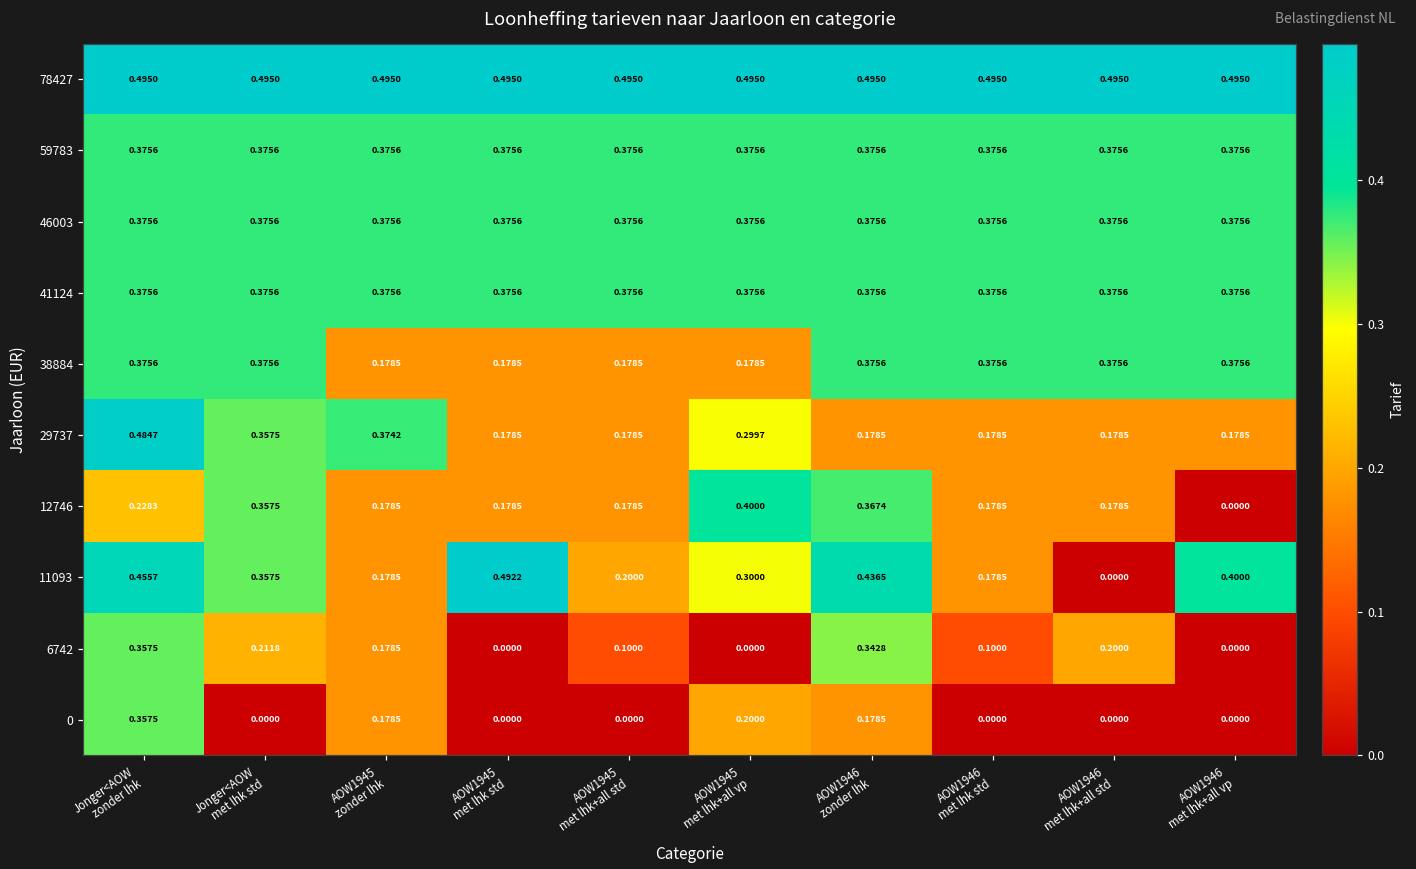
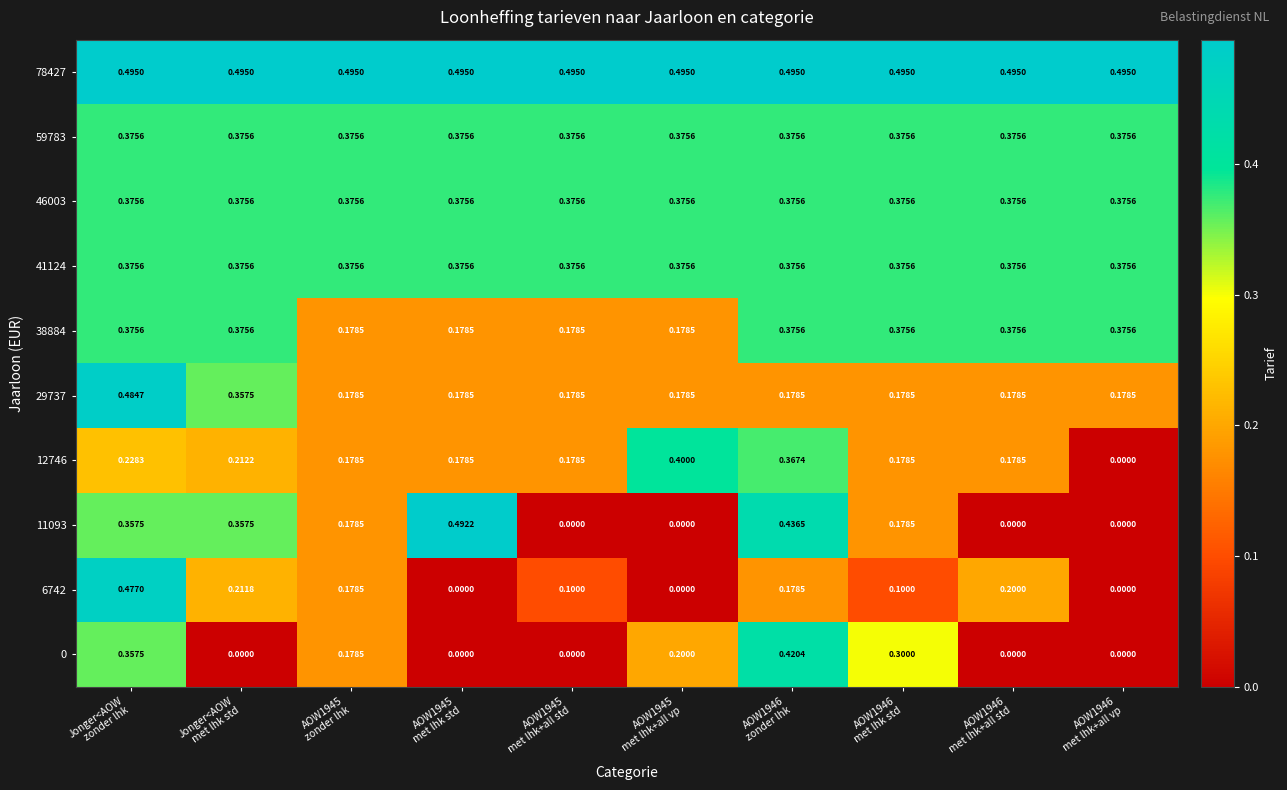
  {
    "78427": {
      "Jonger<AOW zonder lhk": 0.4950,
      "Jonger<AOW met lhk std": 0.4950,
      "AOW1945 zonder lhk": 0.4950,
      "AOW1945 met lhk std": 0.4950,
      "AOW1945 met lhk+all std": 0.4950,
      "AOW1945 met lhk+all vp": 0.4950,
      "AOW1946 zonder lhk": 0.4950,
      "AOW1946 met lhk std": 0.4950,
      "AOW1946 met lhk+all std": 0.4950,
      "AOW1946 met lhk+all vp": 0.4950
    },
    "59783": {
      "Jonger<AOW zonder lhk": 0.3756,
      "Jonger<AOW met lhk std": 0.3756,
      "AOW1945 zonder lhk": 0.3756,
      "AOW1945 met lhk std": 0.3756,
      "AOW1945 met lhk+all std": 0.3756,
      "AOW1945 met lhk+all vp": 0.3756,
      "AOW1946 zonder lhk": 0.3756,
      "AOW1946 met lhk std": 0.3756,
      "AOW1946 met lhk+all std": 0.3756,
      "AOW1946 met lhk+all vp": 0.3756
    },
    "46003": {
      "Jonger<AOW zonder lhk": 0.3756,
      "Jonger<AOW met lhk std": 0.3756,
      "AOW1945 zonder lhk": 0.3756,
      "AOW1945 met lhk std": 0.3756,
      "AOW1945 met lhk+all std": 0.3756,
      "AOW1945 met lhk+all vp": 0.3756,
      "AOW1946 zonder lhk": 0.3756,
      "AOW1946 met lhk std": 0.3756,
      "AOW1946 met lhk+all std": 0.3756,
      "AOW1946 met lhk+all vp": 0.3756
    },
    "41124": {
      "Jonger<AOW zonder lhk": 0.3756,
      "Jonger<AOW met lhk std": 0.3756,
      "AOW1945 zonder lhk": 0.3756,
      "AOW1945 met lhk std": 0.3756,
      "AOW1945 met lhk+all std": 0.3756,
      "AOW1945 met lhk+all vp": 0.3756,
      "AOW1946 zonder lhk": 0.3756,
      "AOW1946 met lhk std": 0.3756,
      "AOW1946 met lhk+all std": 0.3756,
      "AOW1946 met lhk+all vp": 0.3756
    },
    "38884": {
      "Jonger<AOW zonder lhk": 0.3756,
      "Jonger<AOW met lhk std": 0.3756,
      "AOW1945 zonder lhk": 0.1785,
      "AOW1945 met lhk std": 0.1785,
      "AOW1945 met lhk+all std": 0.1785,
      "AOW1945 met lhk+all vp": 0.1785,
      "AOW1946 zonder lhk": 0.3756,
      "AOW1946 met lhk std": 0.3756,
      "AOW1946 met lhk+all std": 0.3756,
      "AOW1946 met lhk+all vp": 0.3756
    },
    "29737": {
      "Jonger<AOW zonder lhk": 0.4847,
      "Jonger<AOW met lhk std": 0.3575,
-     "AOW1945 zonder lhk": 0.3742,
+     "AOW1945 zonder lhk": 0.1785,
      "AOW1945 met lhk std": 0.1785,
      "AOW1945 met lhk+all std": 0.1785,
-     "AOW1945 met lhk+all vp": 0.2997,
+     "AOW1945 met lhk+all vp": 0.1785,
      "AOW1946 zonder lhk": 0.1785,
      "AOW1946 met lhk std": 0.1785,
      "AOW1946 met lhk+all std": 0.1785,
      "AOW1946 met lhk+all vp": 0.1785
    },
    "12746": {
      "Jonger<AOW zonder lhk": 0.2283,
-     "Jonger<AOW met lhk std": 0.3575,
+     "Jonger<AOW met lhk std": 0.2122,
      "AOW1945 zonder lhk": 0.1785,
      "AOW1945 met lhk std": 0.1785,
      "AOW1945 met lhk+all std": 0.1785,
      "AOW1945 met lhk+all vp": 0.4000,
      "AOW1946 zonder lhk": 0.3674,
      "AOW1946 met lhk std": 0.1785,
      "AOW1946 met lhk+all std": 0.1785,
      "AOW1946 met lhk+all vp": 0.0000
    },
    "11093": {
-     "Jonger<AOW zonder lhk": 0.4557,
+     "Jonger<AOW zonder lhk": 0.3575,
      "Jonger<AOW met lhk std": 0.3575,
      "AOW1945 zonder lhk": 0.1785,
      "AOW1945 met lhk std": 0.4922,
-     "AOW1945 met lhk+all std": 0.2000,
-     "AOW1945 met lhk+all vp": 0.3000,
+     "AOW1945 met lhk+all std": 0.0000,
+     "AOW1945 met lhk+all vp": 0.0000,
      "AOW1946 zonder lhk": 0.4365,
      "AOW1946 met lhk std": 0.1785,
      "AOW1946 met lhk+all std": 0.0000,
-     "AOW1946 met lhk+all vp": 0.4000
+     "AOW1946 met lhk+all vp": 0.0000
    },
    "6742": {
-     "Jonger<AOW zonder lhk": 0.3575,
+     "Jonger<AOW zonder lhk": 0.4770,
      "Jonger<AOW met lhk std": 0.2118,
      "AOW1945 zonder lhk": 0.1785,
      "AOW1945 met lhk std": 0.0000,
      "AOW1945 met lhk+all std": 0.1000,
      "AOW1945 met lhk+all vp": 0.0000,
-     "AOW1946 zonder lhk": 0.3428,
+     "AOW1946 zonder lhk": 0.1785,
      "AOW1946 met lhk std": 0.1000,
      "AOW1946 met lhk+all std": 0.2000,
      "AOW1946 met lhk+all vp": 0.0000
    },
    "0": {
      "Jonger<AOW zonder lhk": 0.3575,
      "Jonger<AOW met lhk std": 0.0000,
      "AOW1945 zonder lhk": 0.1785,
      "AOW1945 met lhk std": 0.0000,
      "AOW1945 met lhk+all std": 0.0000,
      "AOW1945 met lhk+all vp": 0.2000,
-     "AOW1946 zonder lhk": 0.1785,
-     "AOW1946 met lhk std": 0.0000,
+     "AOW1946 zonder lhk": 0.4204,
+     "AOW1946 met lhk std": 0.3000,
      "AOW1946 met lhk+all std": 0.0000,
      "AOW1946 met lhk+all vp": 0.0000
    }
  }
